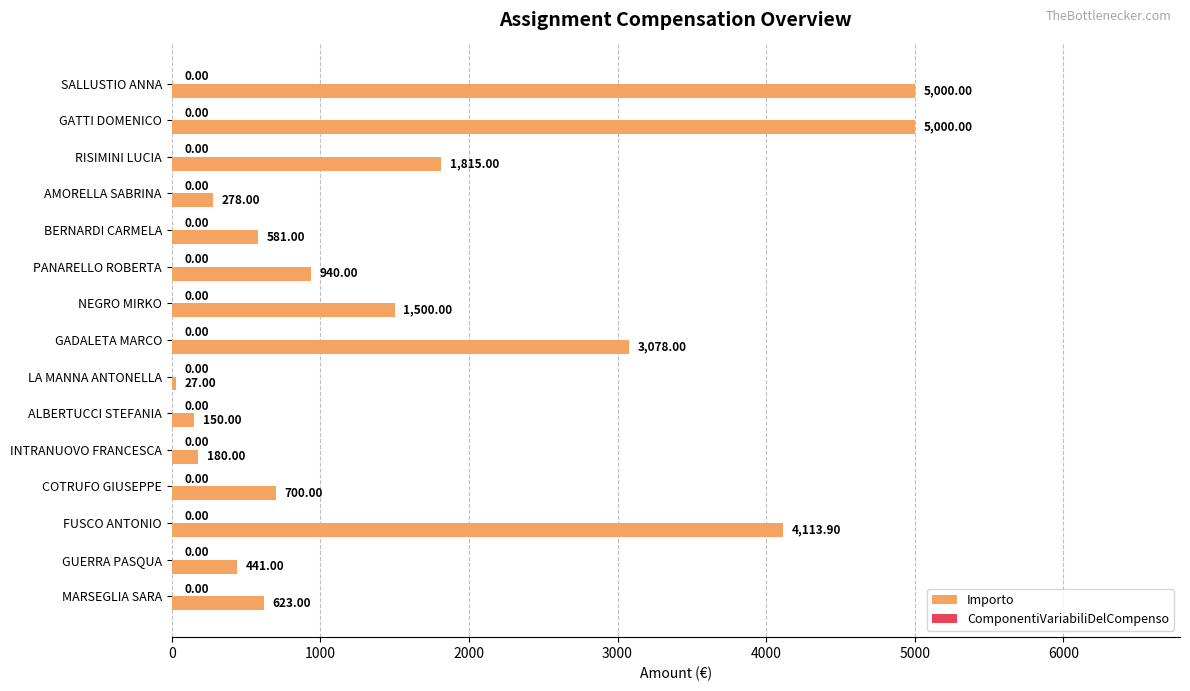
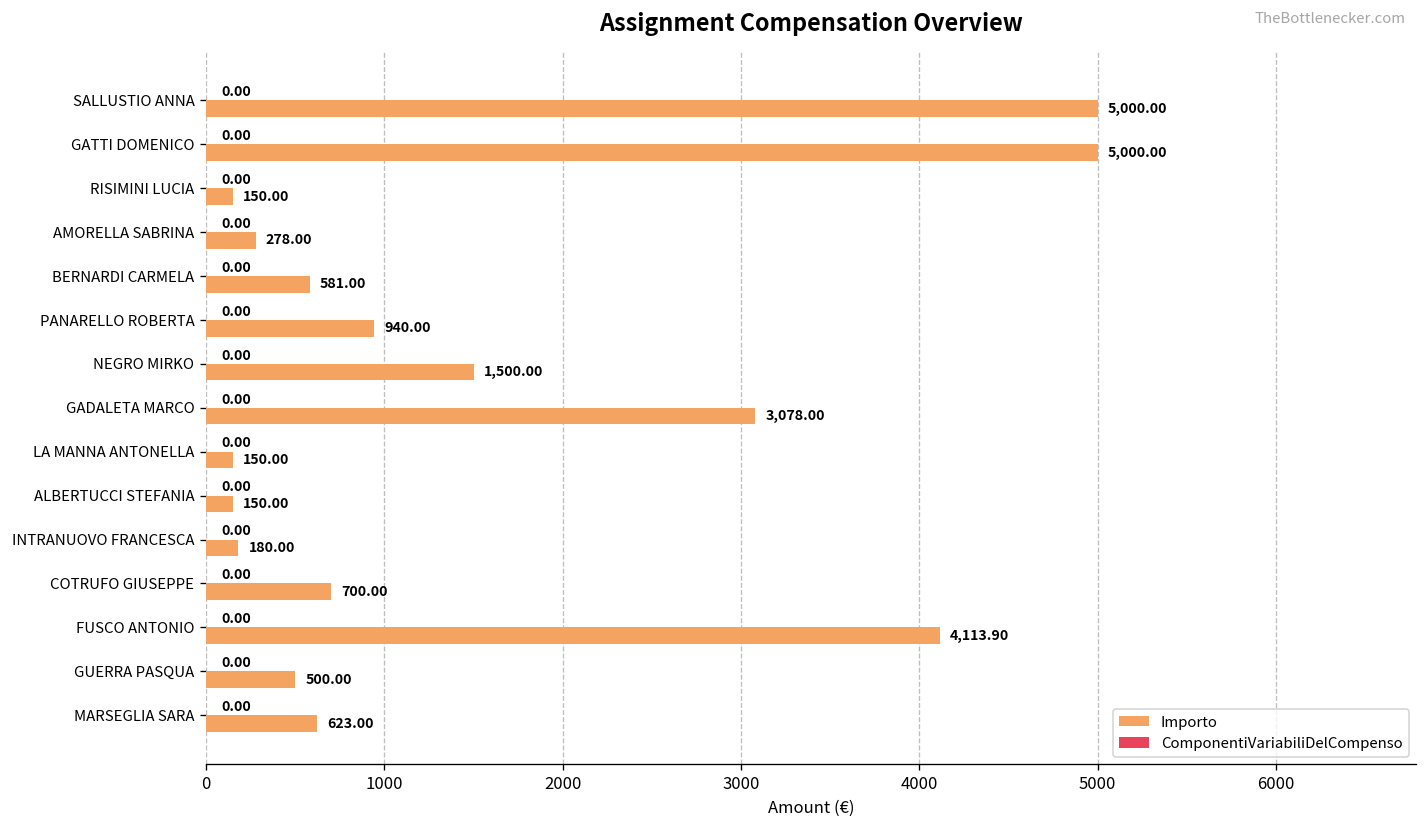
  {
    "Importo": {
      "SALLUSTIO ANNA": "5,000.00",
      "GATTI DOMENICO": "5,000.00",
-     "RISIMINI LUCIA": "1,815.00",
+     "RISIMINI LUCIA": "150.00",
      "AMORELLA SABRINA": "278.00",
      "BERNARDI CARMELA": "581.00",
      "PANARELLO ROBERTA": "940.00",
      "NEGRO MIRKO": "1,500.00",
      "GADALETA MARCO": "3,078.00",
-     "LA MANNA ANTONELLA": "27.00",
+     "LA MANNA ANTONELLA": "150.00",
      "ALBERTUCCI STEFANIA": "150.00",
      "INTRANUOVO FRANCESCA": "180.00",
      "COTRUFO GIUSEPPE": "700.00",
      "FUSCO ANTONIO": "4,113.90",
-     "GUERRA PASQUA": "441.00",
+     "GUERRA PASQUA": "500.00",
      "MARSEGLIA SARA": "623.00"
    },
    "ComponentiVariabiliDelCompenso": {
      "SALLUSTIO ANNA": "0.00",
      "GATTI DOMENICO": "0.00",
      "RISIMINI LUCIA": "0.00",
      "AMORELLA SABRINA": "0.00",
      "BERNARDI CARMELA": "0.00",
      "PANARELLO ROBERTA": "0.00",
      "NEGRO MIRKO": "0.00",
      "GADALETA MARCO": "0.00",
      "LA MANNA ANTONELLA": "0.00",
      "ALBERTUCCI STEFANIA": "0.00",
      "INTRANUOVO FRANCESCA": "0.00",
      "COTRUFO GIUSEPPE": "0.00",
      "FUSCO ANTONIO": "0.00",
      "GUERRA PASQUA": "0.00",
      "MARSEGLIA SARA": "0.00"
    }
  }
